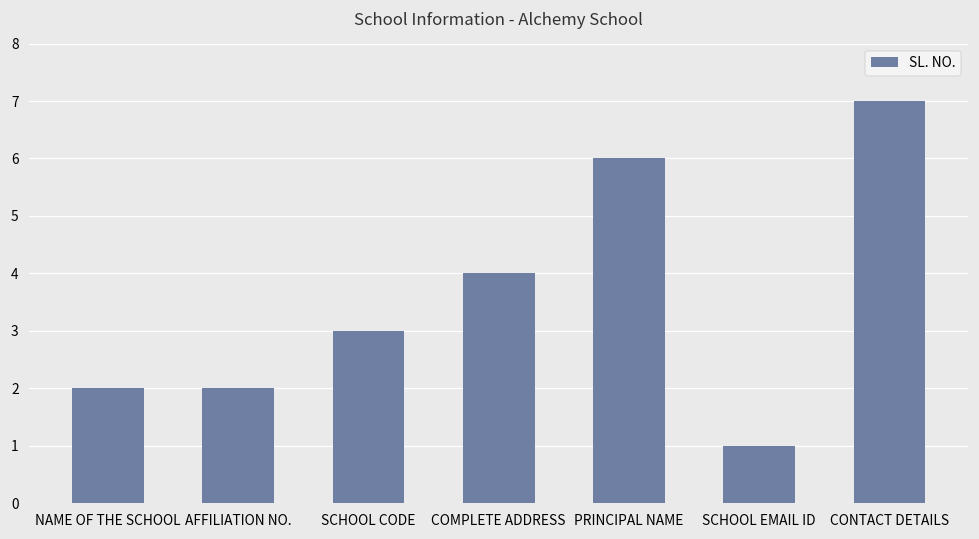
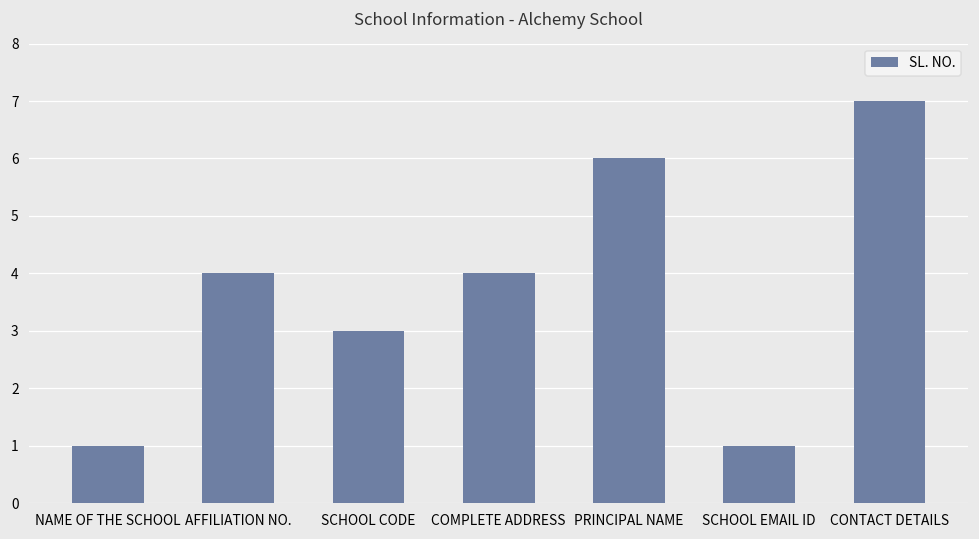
  {
-   "NAME OF THE SCHOOL": 2,
-   "AFFILIATION NO.": 2,
+   "NAME OF THE SCHOOL": 1,
+   "AFFILIATION NO.": 4,
    "SCHOOL CODE": 3,
    "COMPLETE ADDRESS": 4,
    "PRINCIPAL NAME": 6,
    "SCHOOL EMAIL ID": 1,
    "CONTACT DETAILS": 7
  }
